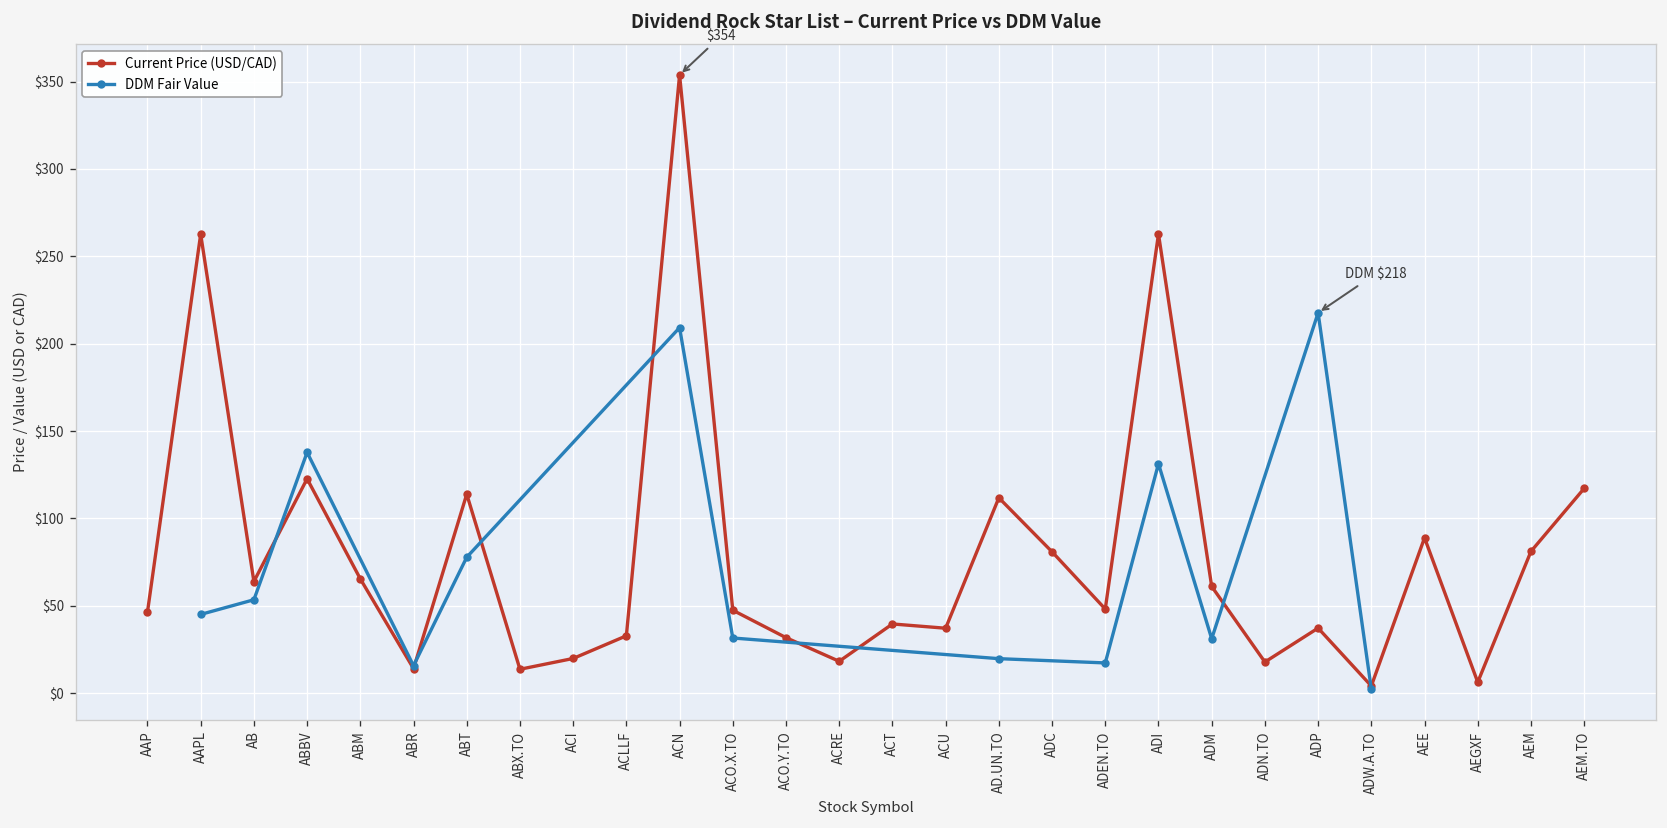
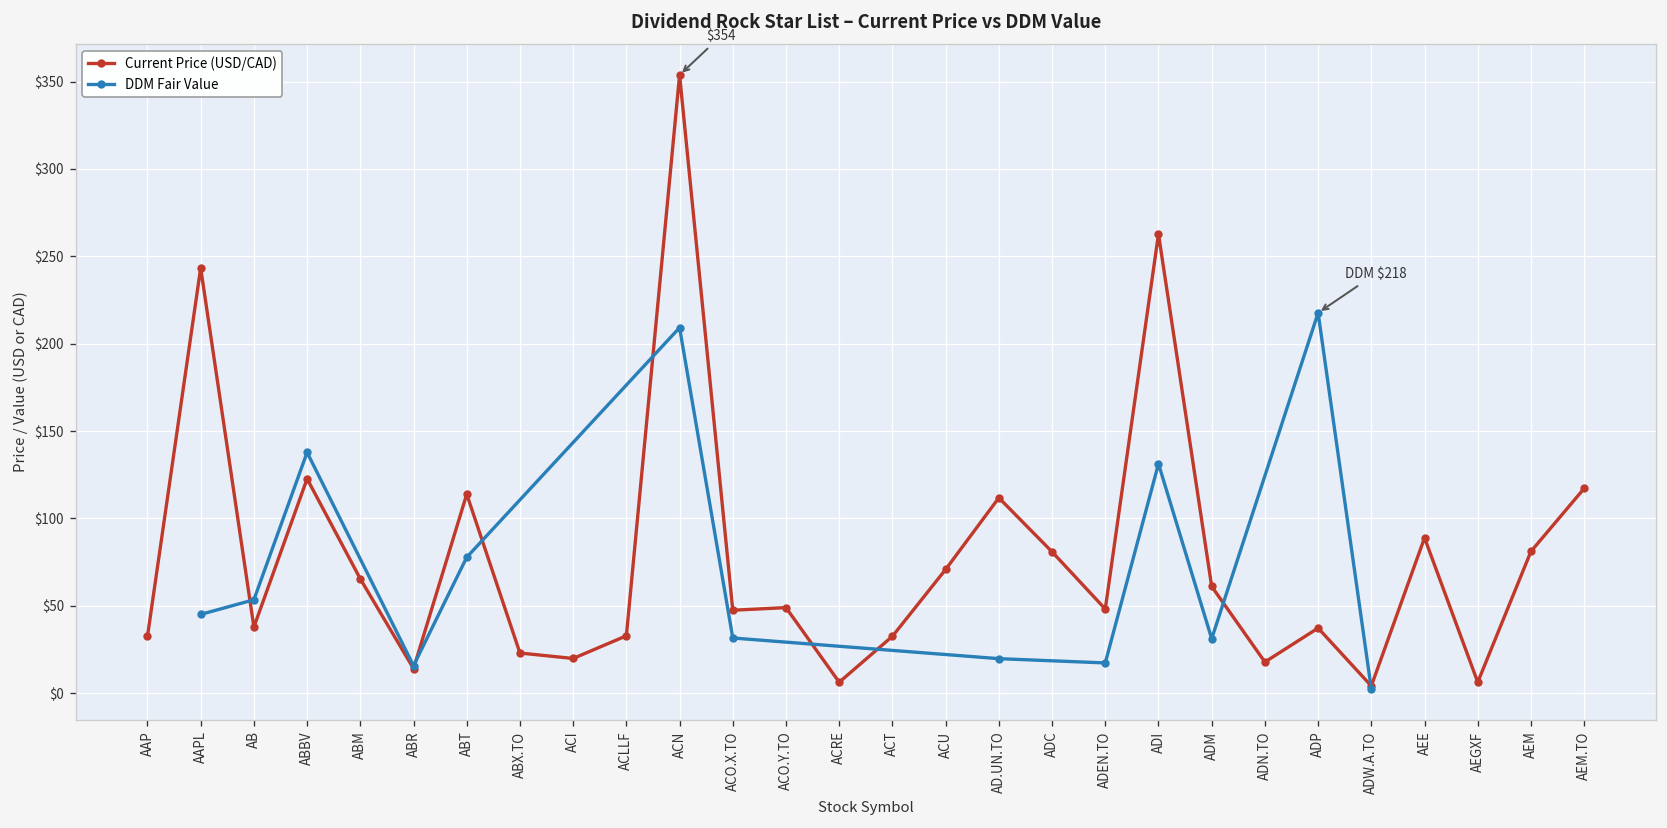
  {
    "Current Price (USD/CAD)": {
-     "AAP": "$46",
-     "AAPL": "$263",
-     "AB": "$64",
+     "AAP": "$32",
+     "AAPL": "$243",
+     "AB": "$38",
      "ABBV": "$123",
      "ABM": "$65",
      "ABT": "$114",
-     "ABX.TO": "$14",
+     "ABX.TO": "$23",
      "ACI": "$20",
      "ACLLF": "$33",
      "ACO.X.TO": "$47",
-     "ACO.Y.TO": "$32",
-     "ACRE": "$18",
-     "ACT": "$40",
-     "ACU": "$37",
+     "ACO.Y.TO": "$49",
+     "ACRE": "$6",
+     "ACT": "$32",
+     "ACU": "$71",
      "AD.UN.TO": "$112",
      "ADC": "$81",
      "ADEN.TO": "$48",
      "ADI": "$263",
      "ADM": "$61",
      "ADN.TO": "$18",
      "ADP": "$37",
      "ADW.A.TO": "$4",
      "AEE": "$89",
      "AEGXF": "$6",
      "AEM": "$81",
      "AEM.TO": "$117"
    },
    "DDM Fair Value": {
      "ADP": "$218"
    }
  }
